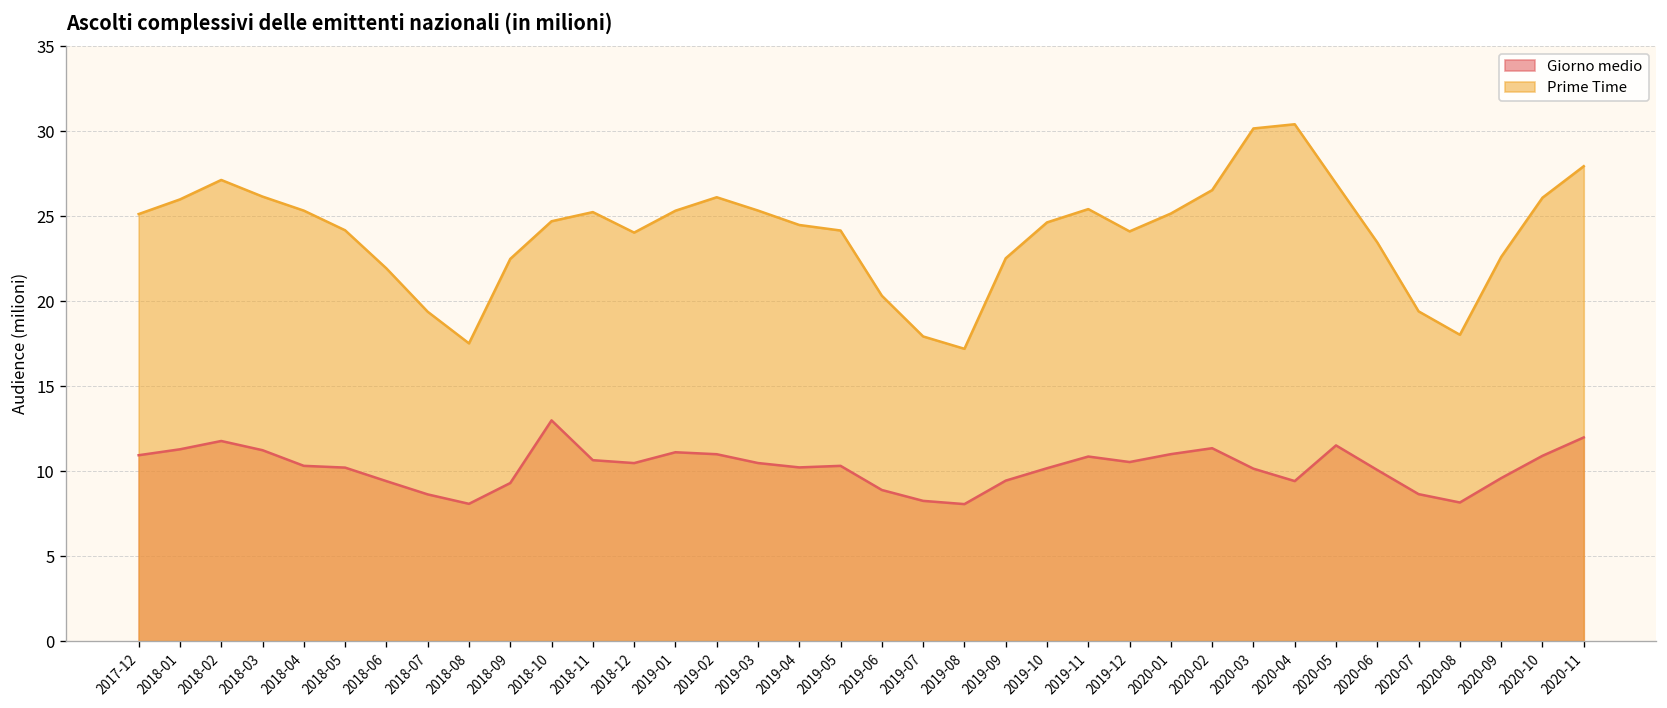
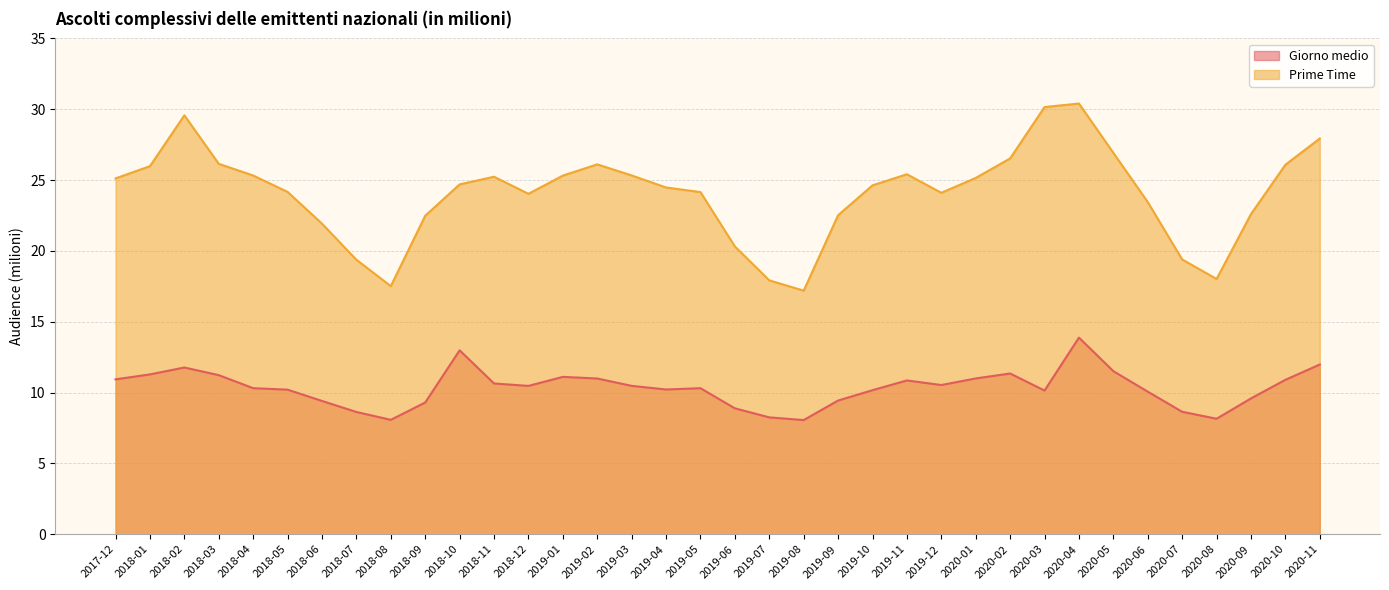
  {
    "Giorno medio": {
      "2017-12": 10.9,
      "2018-01": 11.3,
      "2018-02": 11.8,
      "2018-03": 11.2,
      "2018-04": 10.3,
      "2018-05": 10.2,
      "2018-06": 9.4,
      "2018-07": 8.6,
      "2018-08": 8.1,
      "2018-09": 9.3,
      "2018-10": 13.0,
      "2018-11": 10.6,
      "2018-12": 10.5,
      "2019-01": 11.1,
      "2019-02": 11.0,
      "2019-03": 10.5,
      "2019-04": 10.2,
      "2019-05": 10.3,
      "2019-06": 8.9,
      "2019-07": 8.2,
      "2019-08": 8.1,
      "2019-09": 9.4,
      "2019-10": 10.2,
      "2019-11": 10.9,
      "2019-12": 10.5,
      "2020-01": 11.0,
      "2020-02": 11.3,
      "2020-03": 10.1,
-     "2020-04": 9.4,
+     "2020-04": 13.9,
      "2020-05": 11.5,
      "2020-06": 10.1,
      "2020-07": 8.6,
      "2020-08": 8.2,
      "2020-09": 9.6,
      "2020-10": 10.9,
      "2020-11": 12.0
    },
    "Prime Time": {
      "2017-12": 25.1,
      "2018-01": 26.0,
-     "2018-02": 27.1,
+     "2018-02": 29.6,
      "2018-03": 26.1,
      "2018-04": 25.3,
      "2018-05": 24.2,
      "2018-06": 21.9,
      "2018-07": 19.4,
      "2018-08": 17.5,
      "2018-09": 22.5,
      "2018-10": 24.7,
      "2018-11": 25.2,
      "2018-12": 24.0,
      "2019-01": 25.3,
      "2019-02": 26.1,
      "2019-03": 25.3,
      "2019-04": 24.5,
      "2019-05": 24.2,
      "2019-06": 20.3,
      "2019-07": 17.9,
      "2019-08": 17.2,
      "2019-09": 22.5,
      "2019-10": 24.6,
      "2019-11": 25.4,
      "2019-12": 24.1,
      "2020-01": 25.2,
      "2020-02": 26.5,
      "2020-03": 30.2,
      "2020-04": 30.4,
      "2020-05": 26.9,
      "2020-06": 23.4,
      "2020-07": 19.4,
      "2020-08": 18.0,
      "2020-09": 22.6,
      "2020-10": 26.1,
      "2020-11": 27.9
    }
  }
